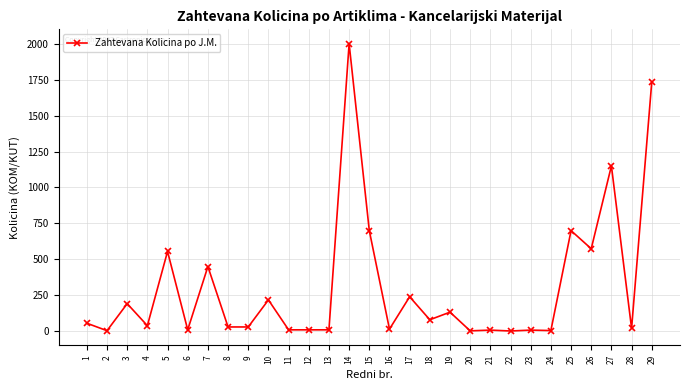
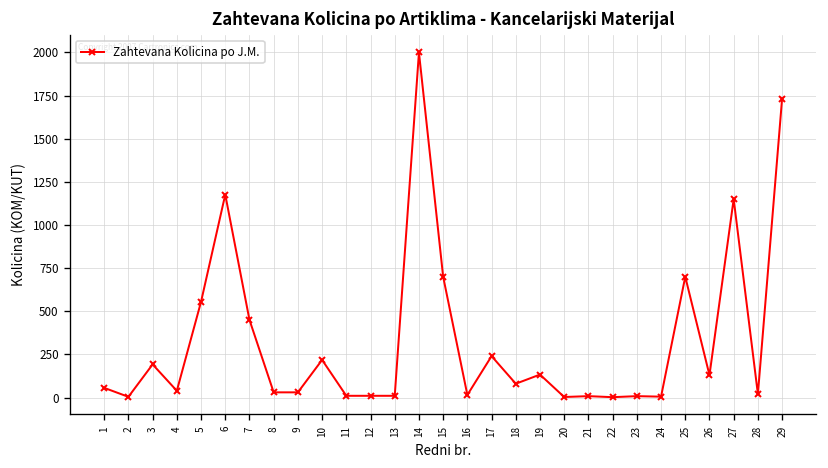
  {
    "1": 60,
    "2": 0,
    "3": 190,
    "4": 40,
    "5": 560,
-   "6": 10,
+   "6": 1180,
    "7": 450,
    "8": 30,
    "9": 30,
    "10": 220,
    "11": 10,
    "12": 10,
    "13": 10,
    "14": 2000,
    "15": 700,
    "16": 20,
    "17": 240,
    "18": 80,
    "19": 130,
    "20": 0,
    "21": 10,
    "22": 0,
    "23": 10,
    "24": 10,
    "25": 700,
-   "26": 570,
+   "26": 130,
    "27": 1150,
    "28": 20,
    "29": 1730
  }
